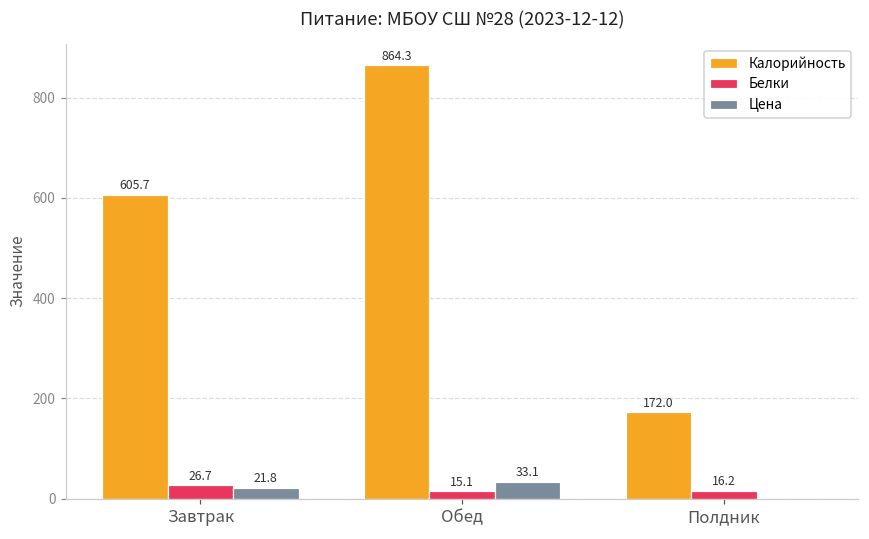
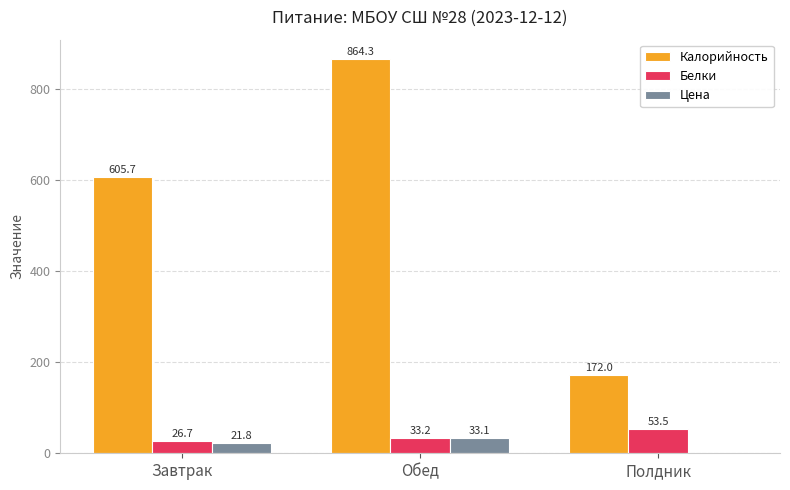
  {
    "Калорийность": {
      "Завтрак": 605.7,
      "Обед": 864.3,
      "Полдник": 172.0
    },
    "Белки": {
      "Завтрак": 26.7,
-     "Обед": 15.1,
-     "Полдник": 16.2
+     "Обед": 33.2,
+     "Полдник": 53.5
    },
    "Цена": {
      "Завтрак": 21.8,
      "Обед": 33.1
    }
  }
